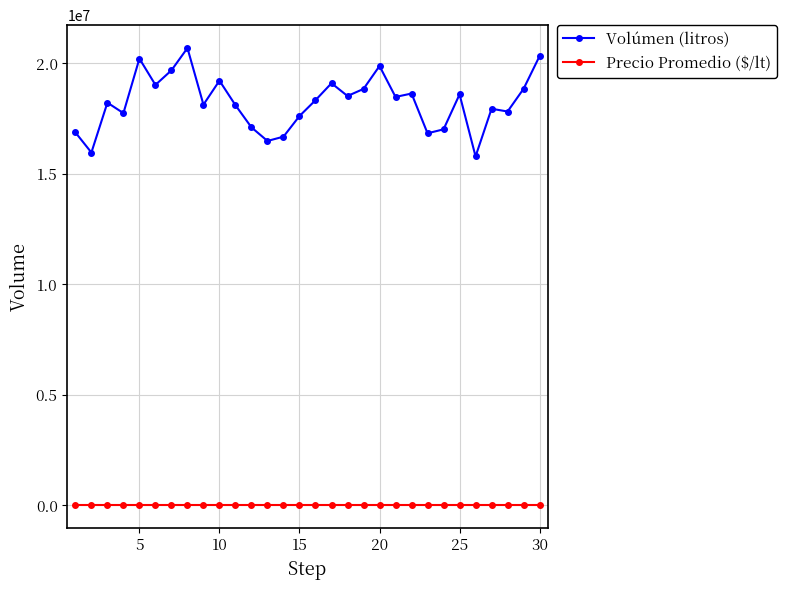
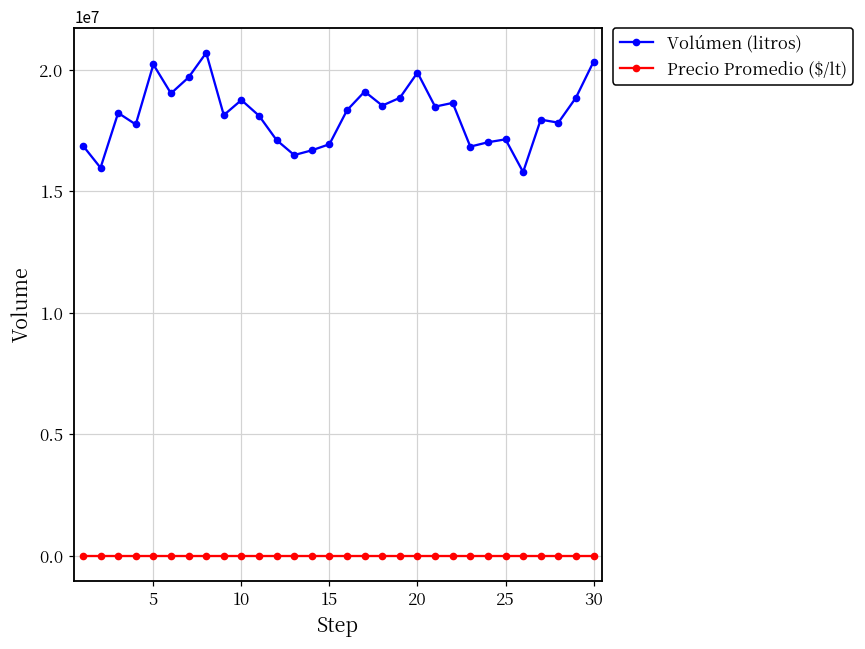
  {
    "Volúmen (litros)": {
      "5": 20200000,
-     "10": 19200000,
-     "15": 17600000,
+     "10": 18800000,
+     "15": 16900000,
      "20": 19900000,
-     "25": 18600000,
+     "25": 17100000,
      "30": 20300000
    },
    "Precio Promedio ($/lt)": {
      "5": 0,
      "10": 0,
      "15": 0,
      "20": 0,
      "25": 0,
      "30": 0
    }
  }
